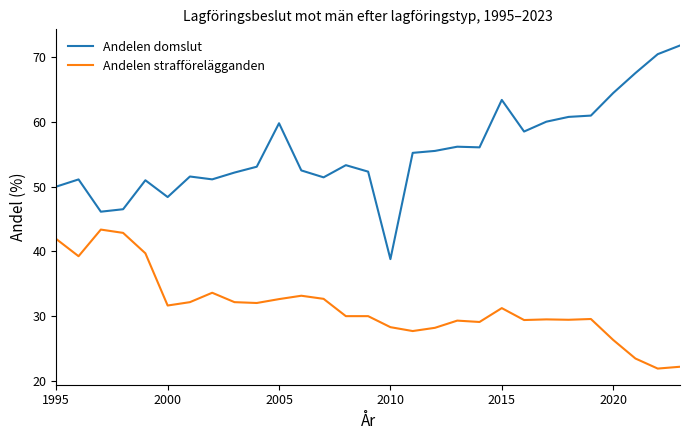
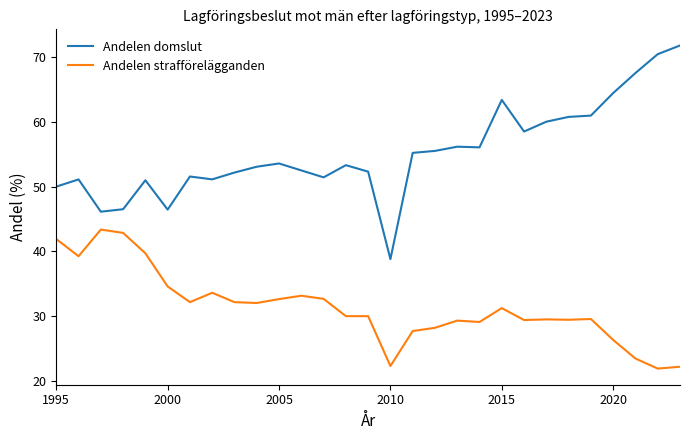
  {
    "Andelen domslut": {
      "1995": 50,
-     "2000": 48,
-     "2005": 60,
+     "2000": 46,
+     "2005": 54,
      "2010": 39,
      "2015": 63,
      "2020": 64
    },
    "Andelen strafförelägganden": {
      "1995": 42,
-     "2000": 32,
+     "2000": 35,
      "2005": 33,
-     "2010": 28,
+     "2010": 22,
      "2015": 31,
      "2020": 26
    }
  }
